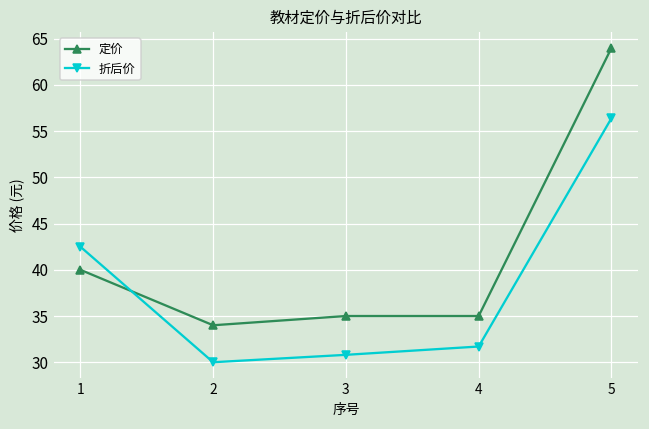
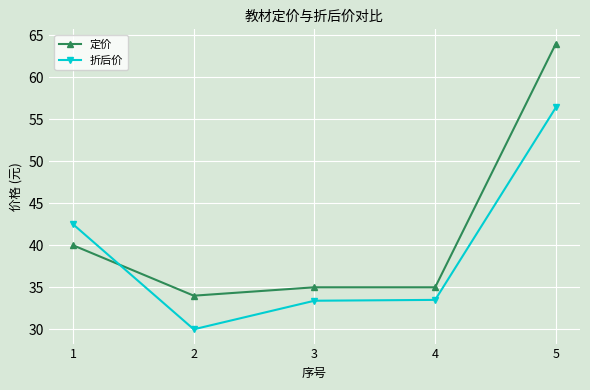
  {
    "定价": {
      "1": 40,
      "2": 34,
      "3": 35,
      "4": 35,
      "5": 64
    },
    "折后价": {
      "1": 43,
      "2": 30,
-     "3": 31,
-     "4": 32,
+     "3": 33,
+     "4": 34,
      "5": 56
    }
  }
